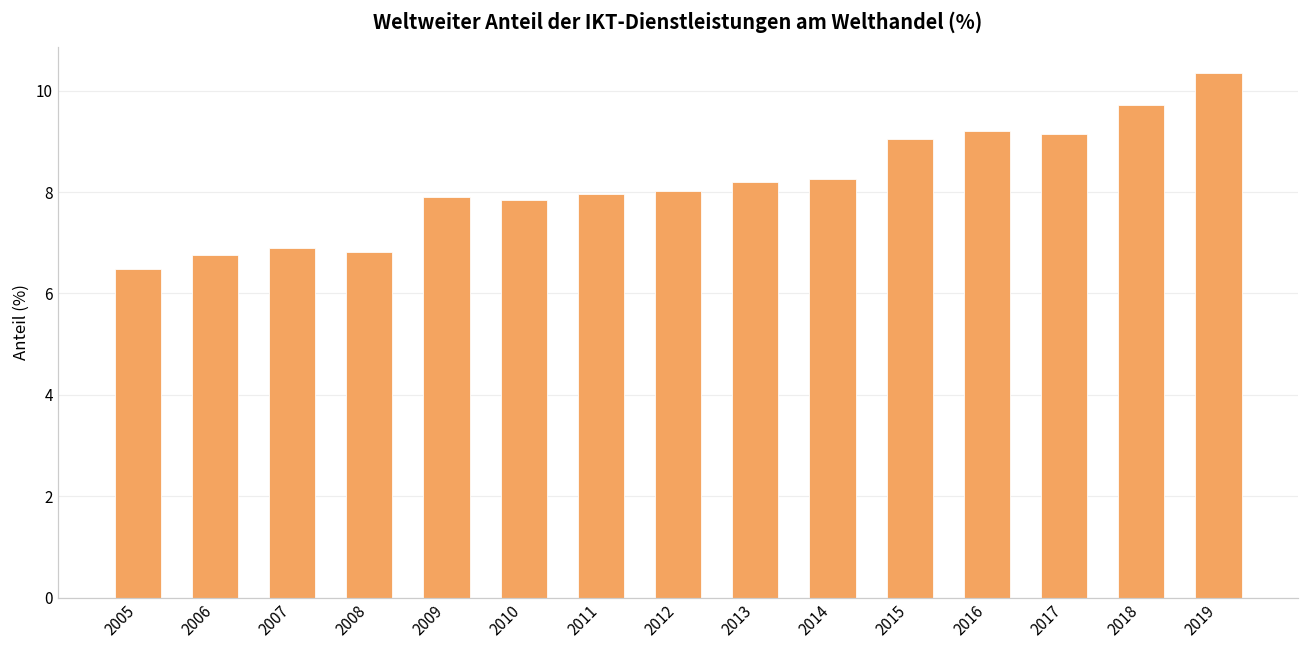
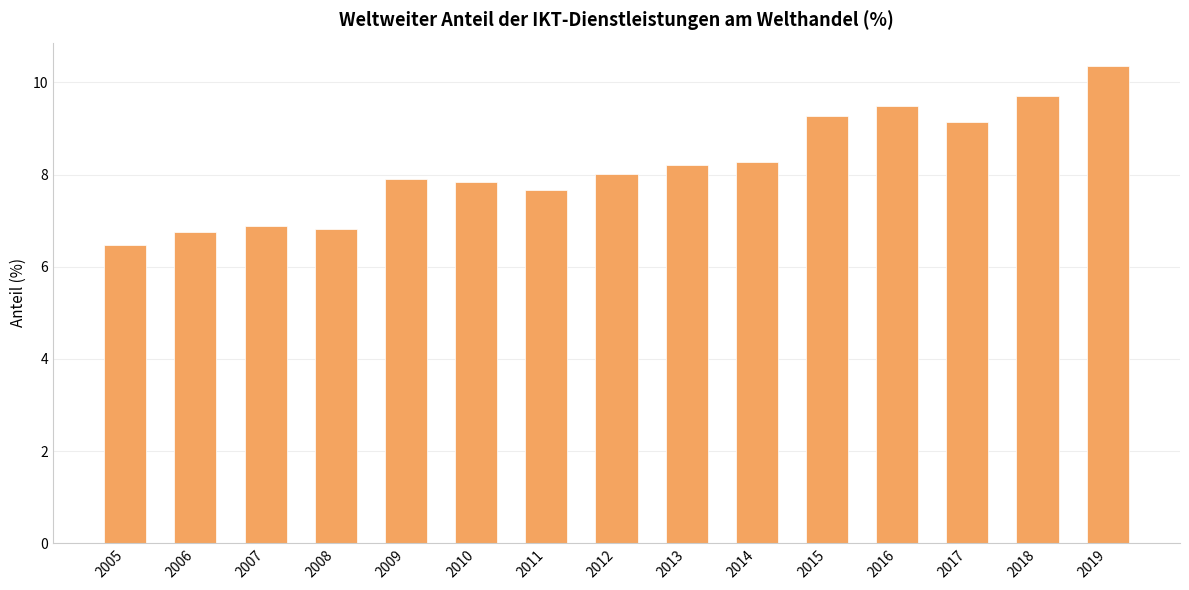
  {
    "2005": 6.5,
    "2006": 6.8,
    "2007": 6.9,
    "2008": 6.8,
    "2009": 7.9,
    "2010": 7.8,
-   "2011": 8.0,
+   "2011": 7.7,
    "2012": 8.0,
    "2013": 8.2,
    "2014": 8.3,
-   "2015": 9.0,
-   "2016": 9.2,
+   "2015": 9.3,
+   "2016": 9.5,
    "2017": 9.1,
    "2018": 9.7,
    "2019": 10.3
  }
